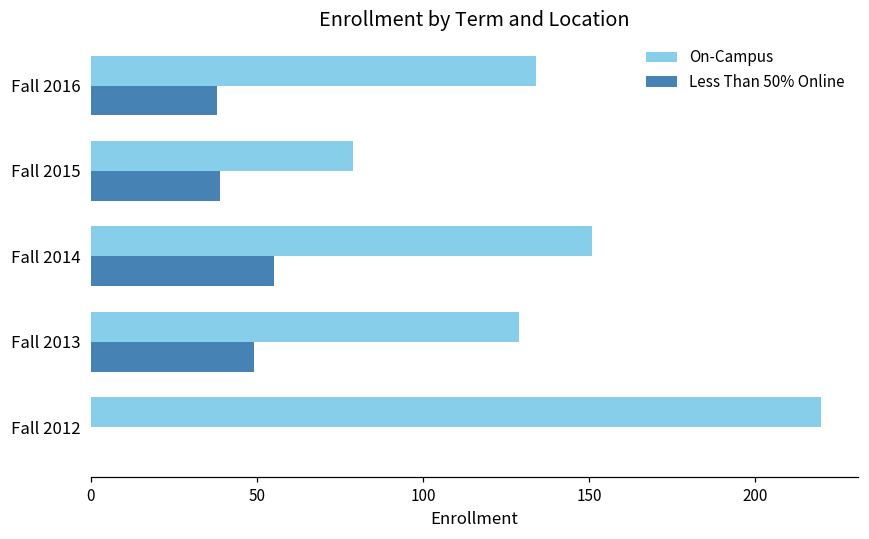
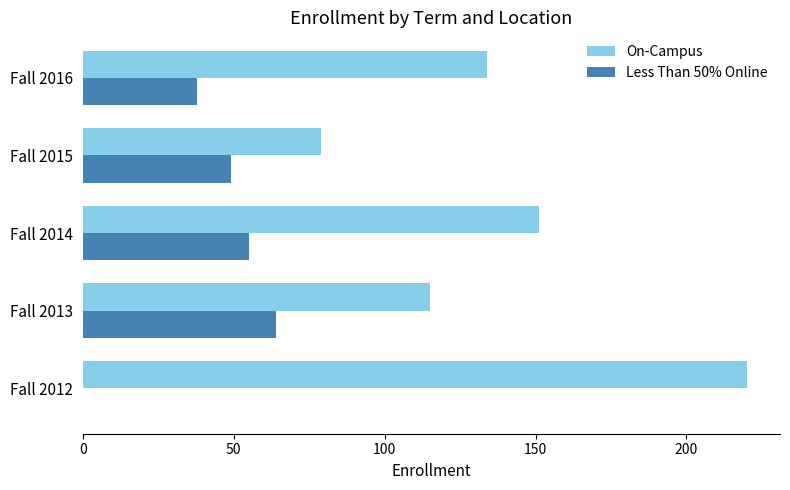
  {
    "On-Campus": {
      "Fall 2016": 134,
      "Fall 2015": 79,
      "Fall 2014": 151,
-     "Fall 2013": 129,
+     "Fall 2013": 115,
      "Fall 2012": 220
    },
    "Less Than 50% Online": {
      "Fall 2016": 38,
-     "Fall 2015": 39,
+     "Fall 2015": 49,
      "Fall 2014": 55,
-     "Fall 2013": 49,
+     "Fall 2013": 64,
      "Fall 2012": 0
    }
  }
